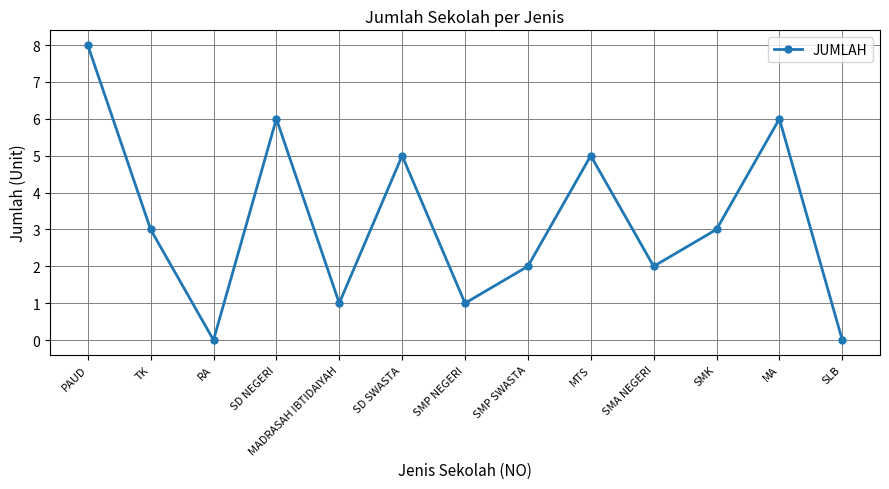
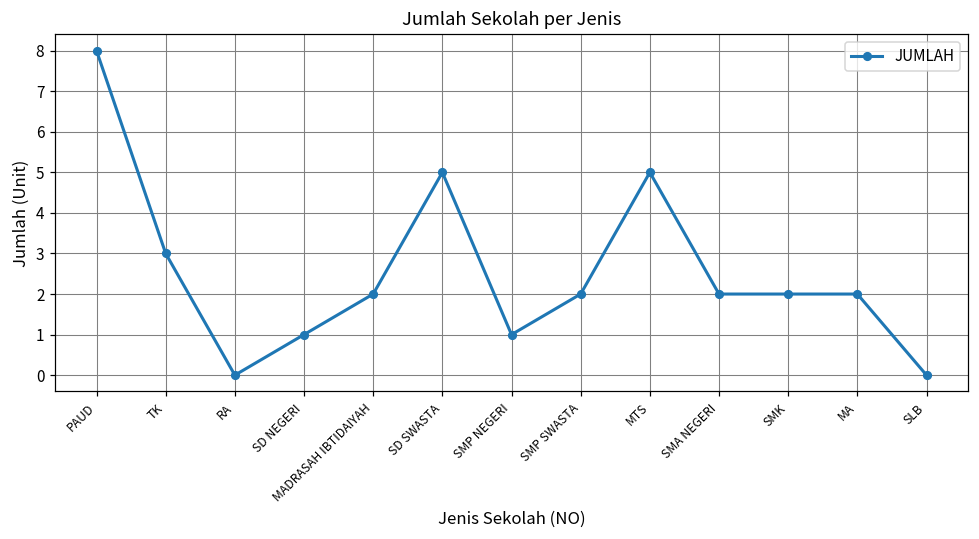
  {
    "PAUD": 8,
    "TK": 3,
    "RA": 0,
-   "SD NEGERI": 6,
-   "MADRASAH IBTIDAIYAH": 1,
+   "SD NEGERI": 1,
+   "MADRASAH IBTIDAIYAH": 2,
    "SD SWASTA": 5,
    "SMP NEGERI": 1,
    "SMP SWASTA": 2,
    "MTS": 5,
    "SMA NEGERI": 2,
-   "SMK": 3,
-   "MA": 6,
+   "SMK": 2,
+   "MA": 2,
    "SLB": 0
  }
